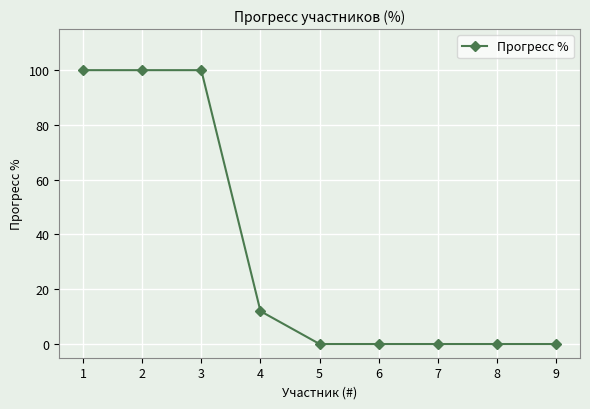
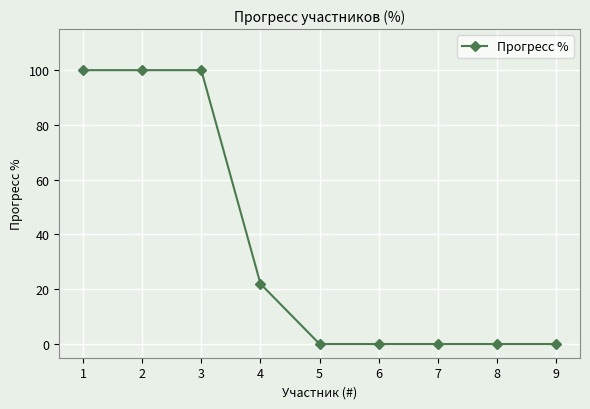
  {
    "1": 100,
    "2": 100,
    "3": 100,
-   "4": 12,
+   "4": 22,
    "5": 0,
    "6": 0,
    "7": 0,
    "8": 0,
    "9": 0
  }
